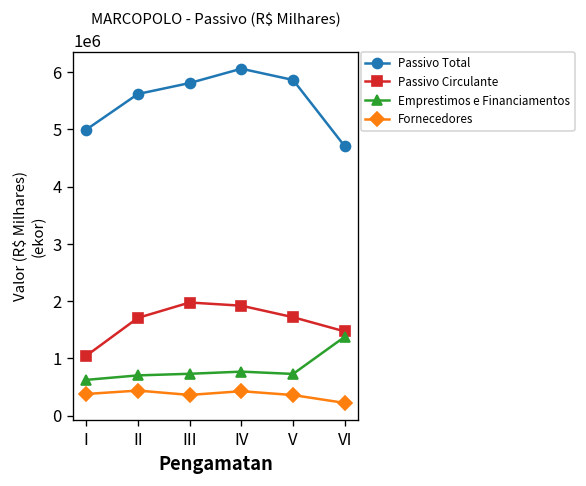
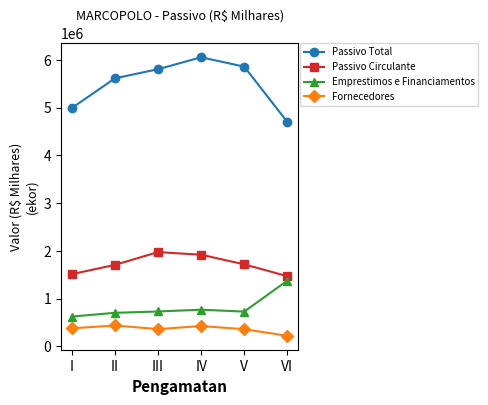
  {
    "Passivo Total": {
      "I": 5000000,
      "II": 5600000,
      "III": 5800000,
      "IV": 6100000,
      "V": 5900000,
      "VI": 4700000
    },
    "Passivo Circulante": {
-     "I": 1000000,
+     "I": 1500000,
      "II": 1700000,
      "III": 2000000,
      "IV": 1900000,
      "V": 1700000,
      "VI": 1500000
    },
    "Emprestimos e Financiamentos": {
      "I": 600000,
      "II": 700000,
      "III": 700000,
      "IV": 800000,
      "V": 700000,
      "VI": 1400000
    },
    "Fornecedores": {
      "I": 400000,
      "II": 400000,
      "III": 400000,
      "IV": 400000,
      "V": 400000,
      "VI": 200000
    }
  }
